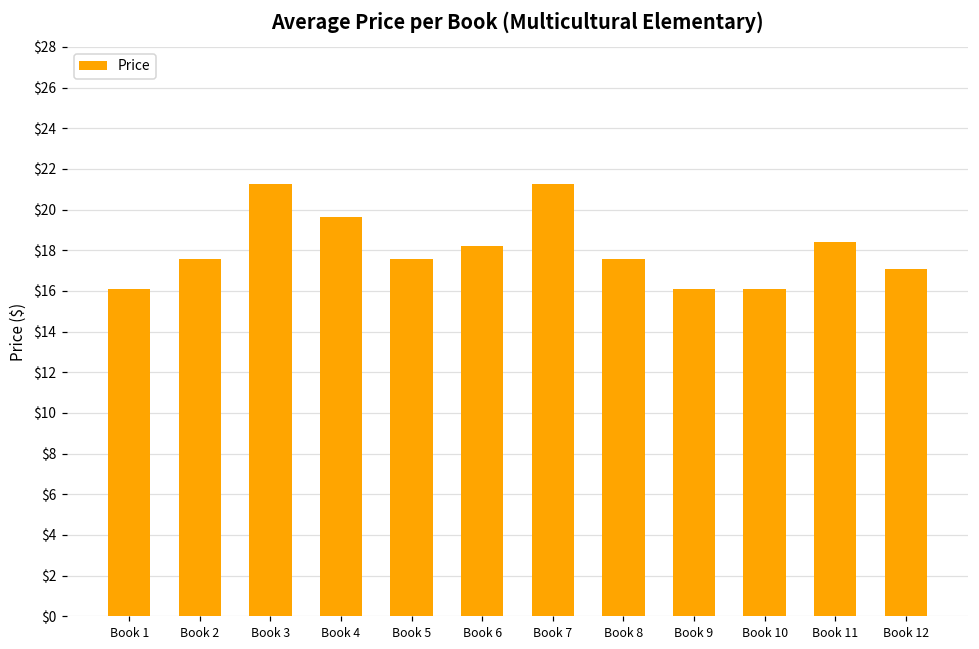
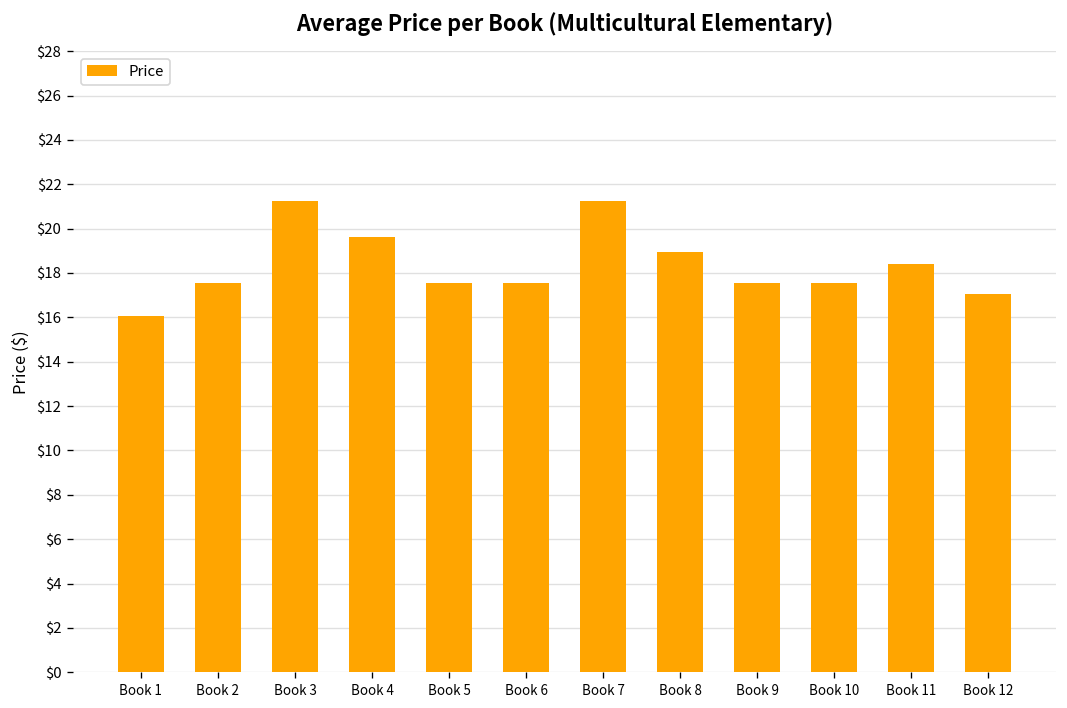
  {
    "Book 1": "$16.1",
    "Book 2": "$17.6",
    "Book 3": "$21.2",
    "Book 4": "$19.6",
    "Book 5": "$17.6",
-   "Book 6": "$18.2",
+   "Book 6": "$17.6",
    "Book 7": "$21.2",
-   "Book 8": "$17.6",
-   "Book 9": "$16.1",
-   "Book 10": "$16.1",
+   "Book 8": "$19.0",
+   "Book 9": "$17.6",
+   "Book 10": "$17.6",
    "Book 11": "$18.4",
    "Book 12": "$17.1"
  }
